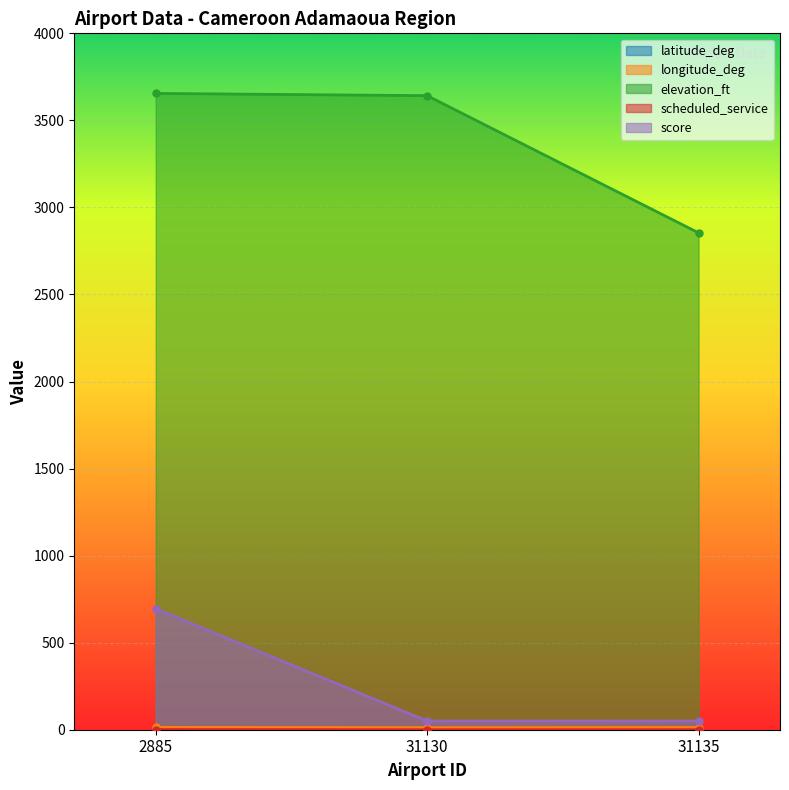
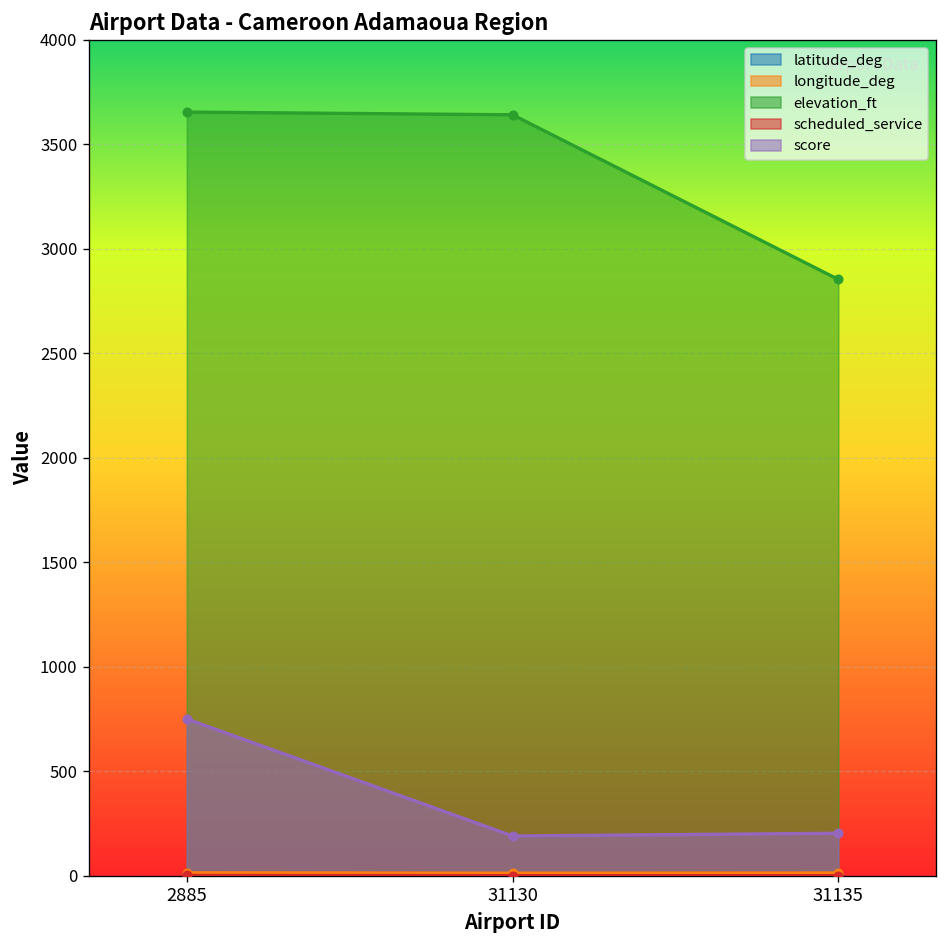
  {
    "elevation_ft": {
      "2885": 3660,
      "31130": 3640,
      "31135": 2850
    },
    "score": {
-     "2885": 700,
-     "31130": 50,
-     "31135": 50
+     "2885": 750,
+     "31130": 190,
+     "31135": 200
    }
  }
